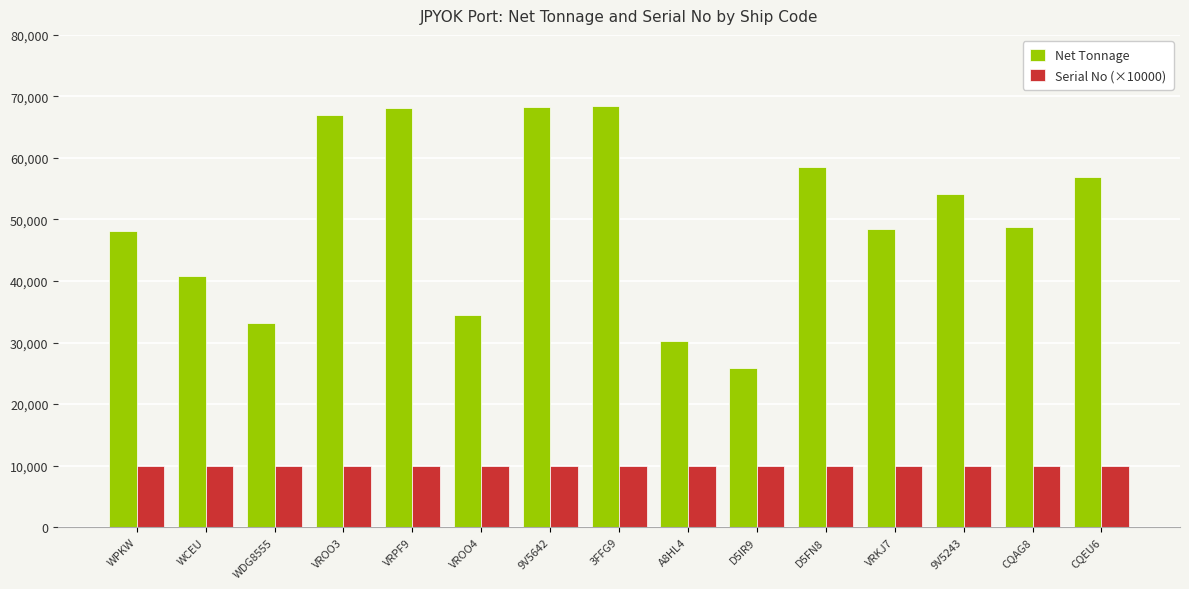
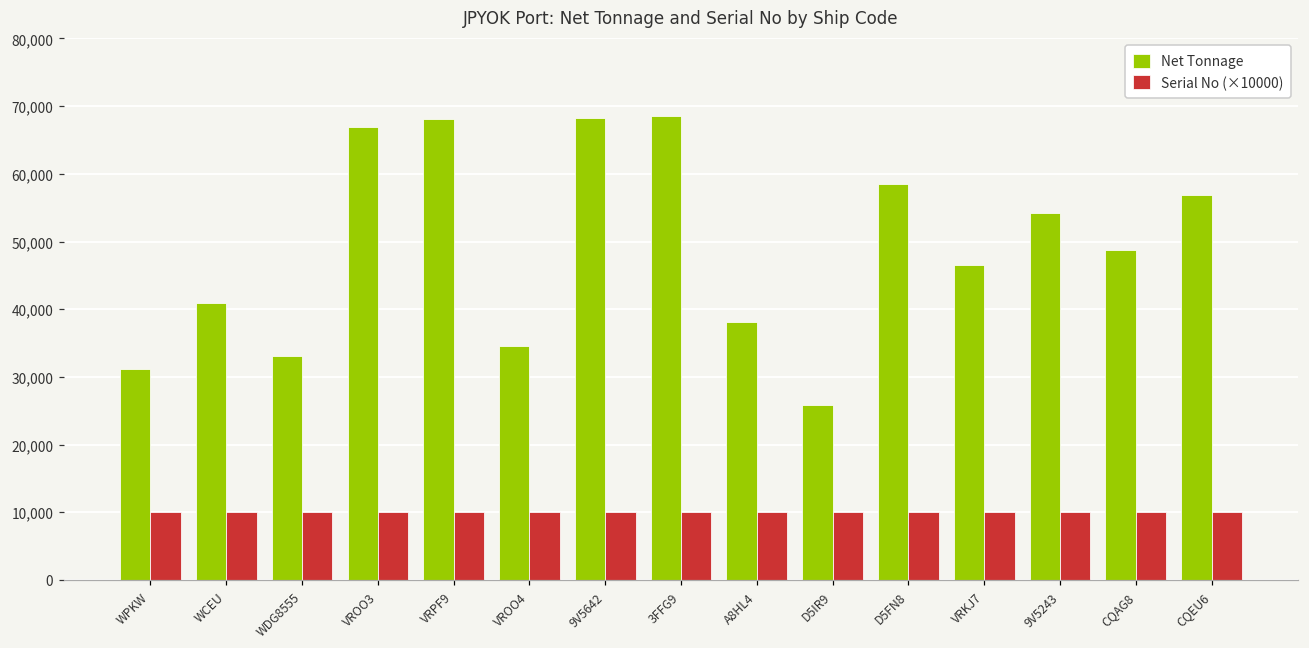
  {
    "Net Tonnage": {
-     "WPKW": "48,000",
+     "WPKW": "31,000",
      "WCEU": "41,000",
      "WDG8555": "33,000",
      "VROO3": "67,000",
      "VRPF9": "68,000",
      "VROO4": "35,000",
      "9V5642": "68,000",
      "3FFG9": "69,000",
-     "A8HL4": "30,000",
+     "A8HL4": "38,000",
      "D5IR9": "26,000",
      "D5FN8": "59,000",
-     "VRKJ7": "48,000",
+     "VRKJ7": "47,000",
      "9V5243": "54,000",
      "CQAG8": "49,000",
      "CQEU6": "57,000"
    },
    "Serial No (×10000)": {
      "WPKW": "10,000",
      "WCEU": "10,000",
      "WDG8555": "10,000",
      "VROO3": "10,000",
      "VRPF9": "10,000",
      "VROO4": "10,000",
      "9V5642": "10,000",
      "3FFG9": "10,000",
      "A8HL4": "10,000",
      "D5IR9": "10,000",
      "D5FN8": "10,000",
      "VRKJ7": "10,000",
      "9V5243": "10,000",
      "CQAG8": "10,000",
      "CQEU6": "10,000"
    }
  }
